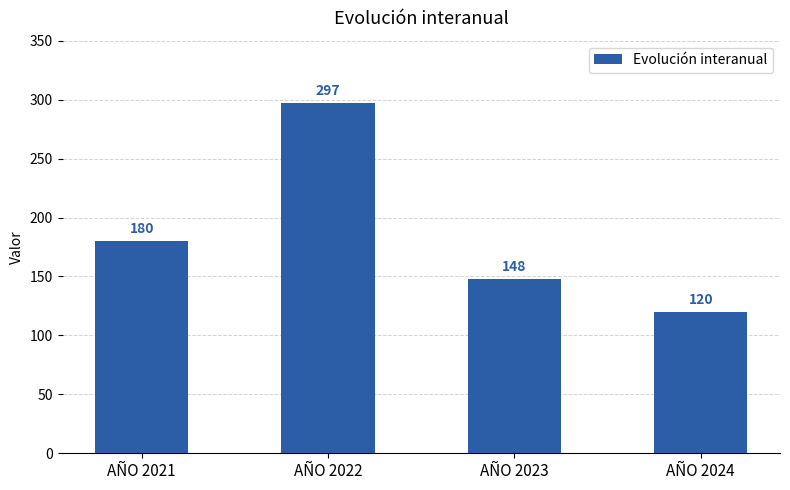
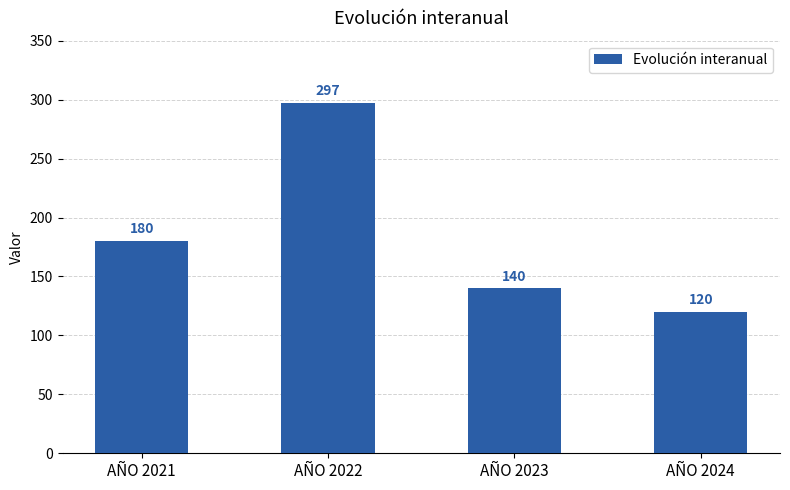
  {
    "AÑO 2021": 180,
    "AÑO 2022": 297,
-   "AÑO 2023": 148,
+   "AÑO 2023": 140,
    "AÑO 2024": 120
  }
